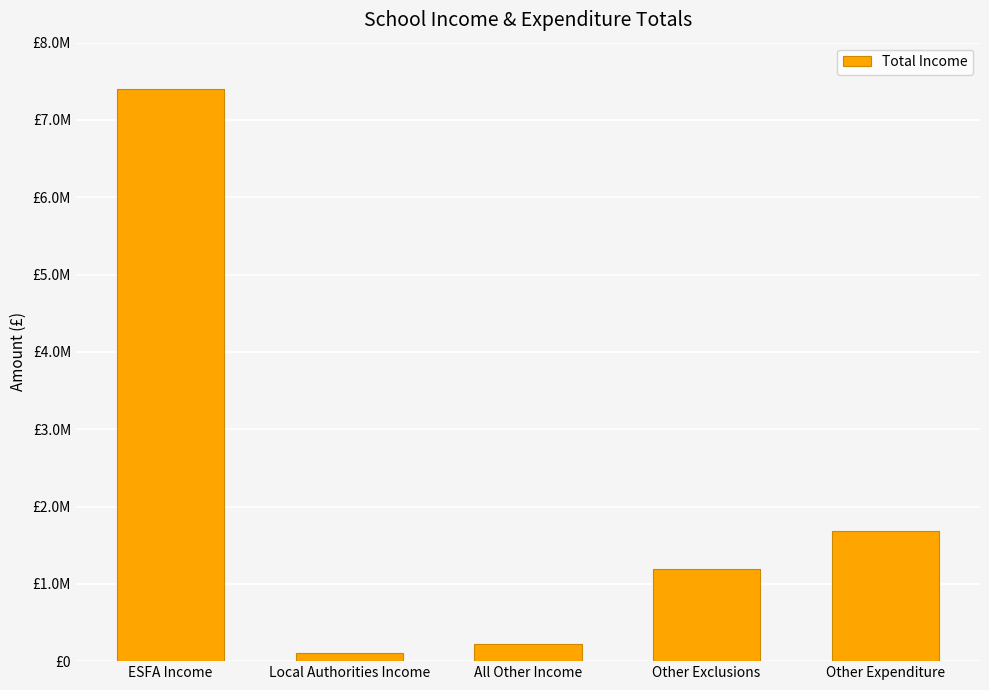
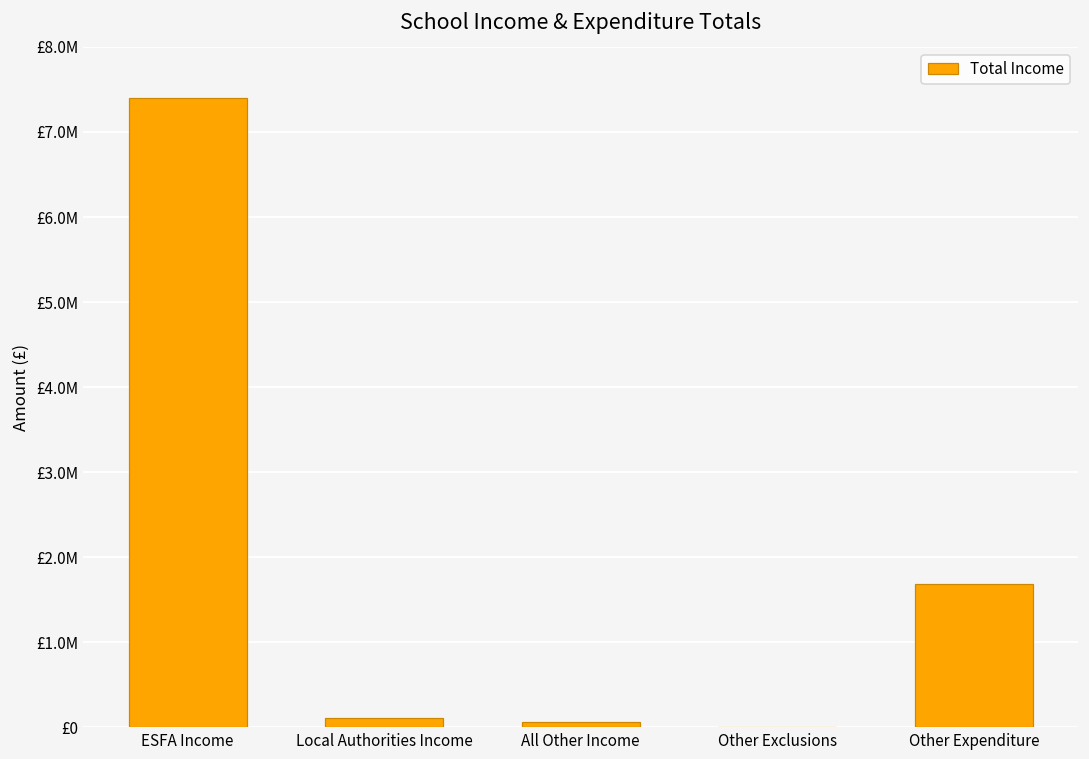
  {
    "ESFA Income": "£7400000",
    "Local Authorities Income": "£100000",
-   "All Other Income": "£200000",
-   "Other Exclusions": "£1200000",
+   "All Other Income": "£100000",
+   "Other Exclusions": "£0",
    "Other Expenditure": "£1700000"
  }
